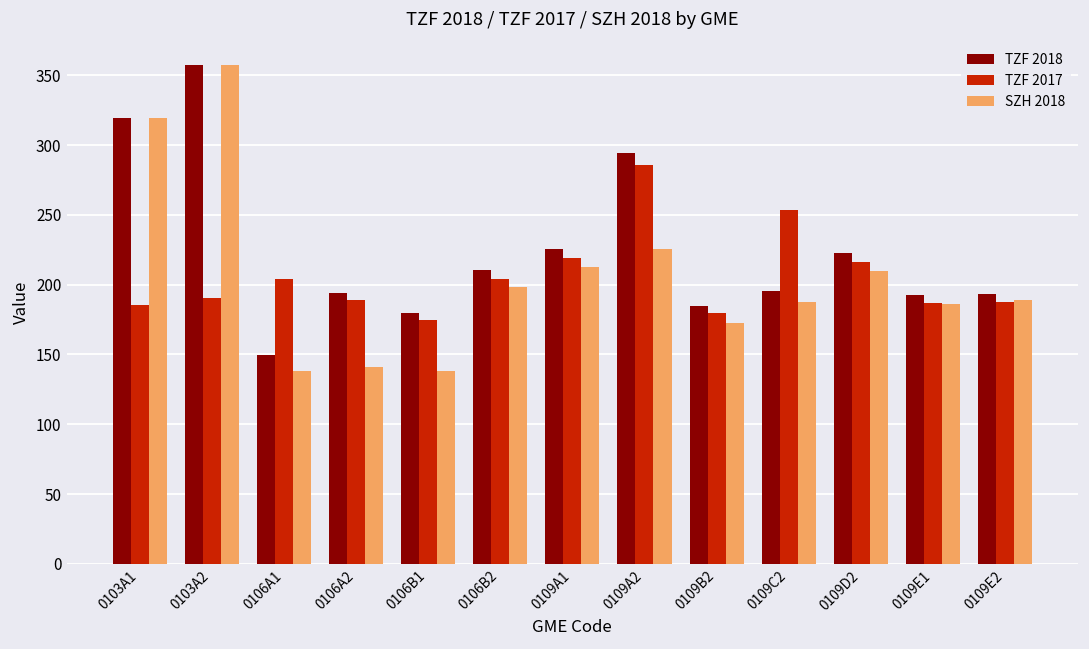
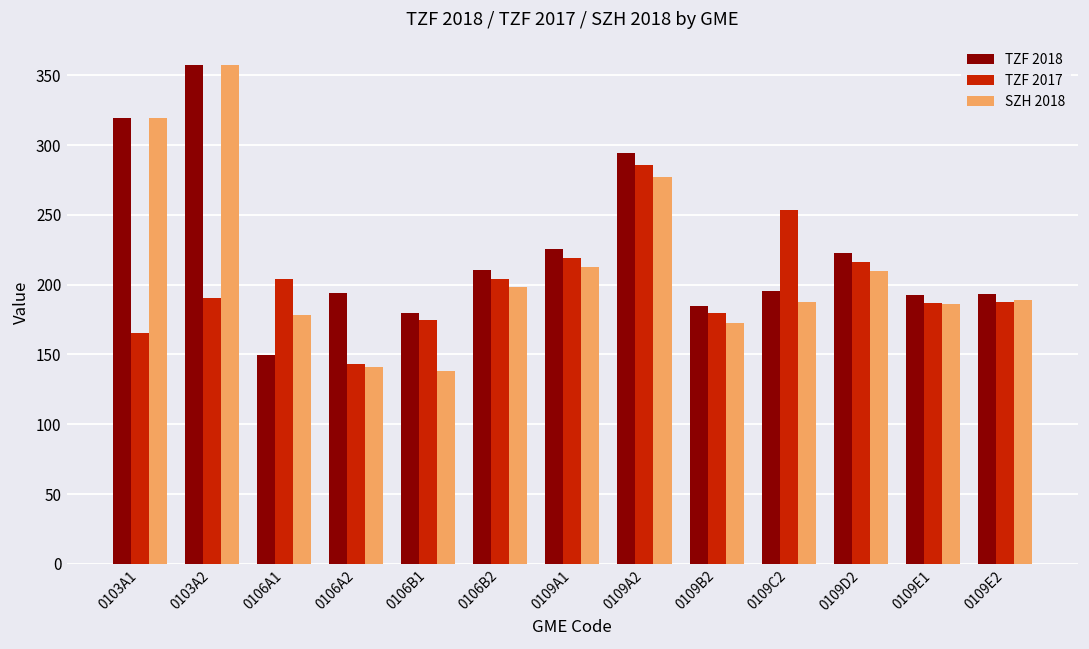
  {
    "TZF 2018": {
      "0103A1": 320,
      "0103A2": 357,
      "0106A1": 150,
      "0106A2": 194,
      "0106B1": 180,
      "0106B2": 210,
      "0109A1": 226,
      "0109A2": 294,
      "0109B2": 185,
      "0109C2": 196,
      "0109D2": 222,
      "0109E1": 192,
      "0109E2": 193
    },
    "TZF 2017": {
-     "0103A1": 185,
+     "0103A1": 166,
      "0103A2": 191,
      "0106A1": 204,
-     "0106A2": 189,
+     "0106A2": 143,
      "0106B1": 175,
      "0106B2": 204,
      "0109A1": 219,
      "0109A2": 286,
      "0109B2": 180,
      "0109C2": 254,
      "0109D2": 216,
      "0109E1": 187,
      "0109E2": 188
    },
    "SZH 2018": {
      "0103A1": 320,
      "0103A2": 357,
-     "0106A1": 138,
+     "0106A1": 178,
      "0106A2": 141,
      "0106B1": 138,
      "0106B2": 198,
      "0109A1": 213,
-     "0109A2": 226,
+     "0109A2": 277,
      "0109B2": 173,
      "0109C2": 188,
      "0109D2": 210,
      "0109E1": 186,
      "0109E2": 189
    }
  }
